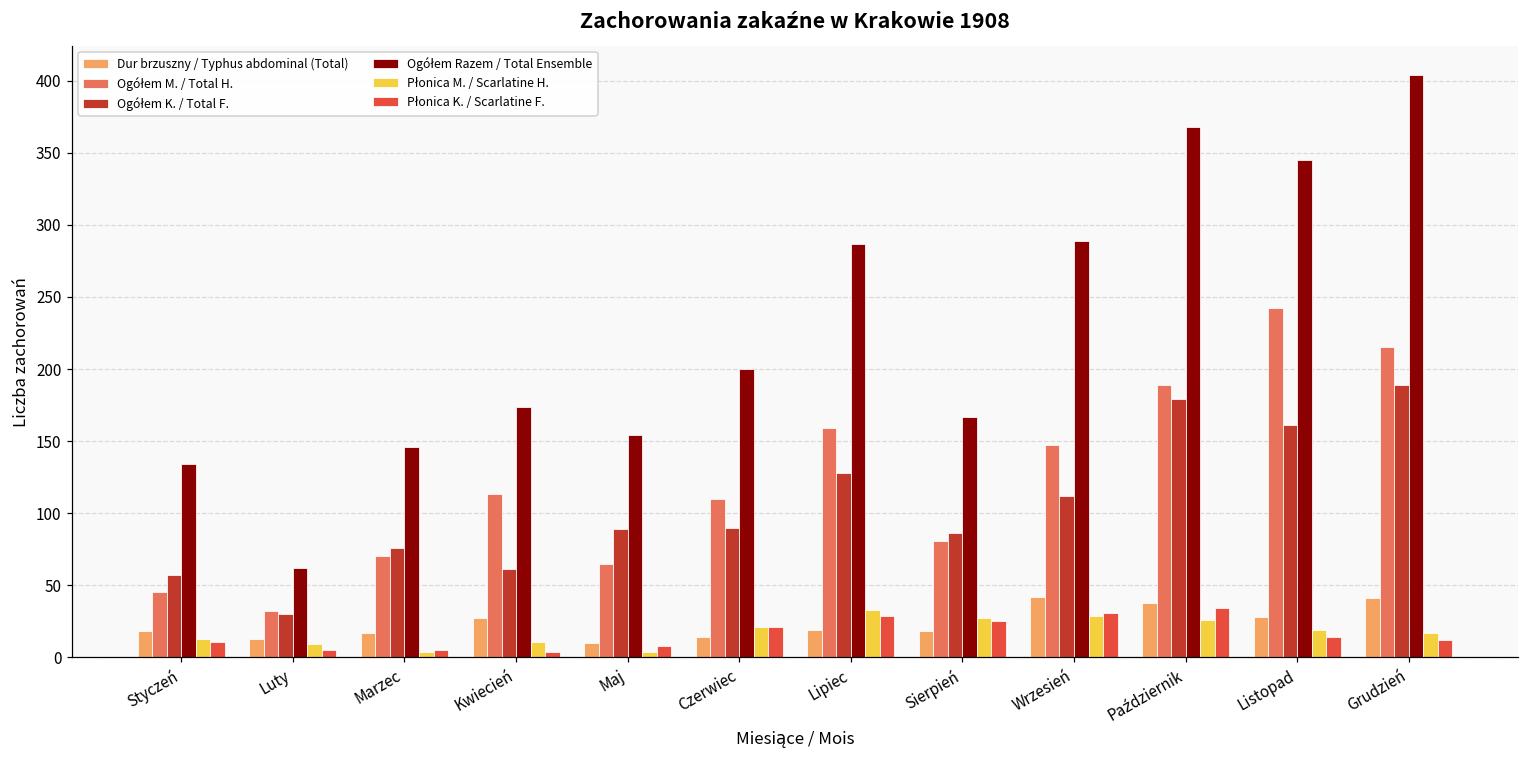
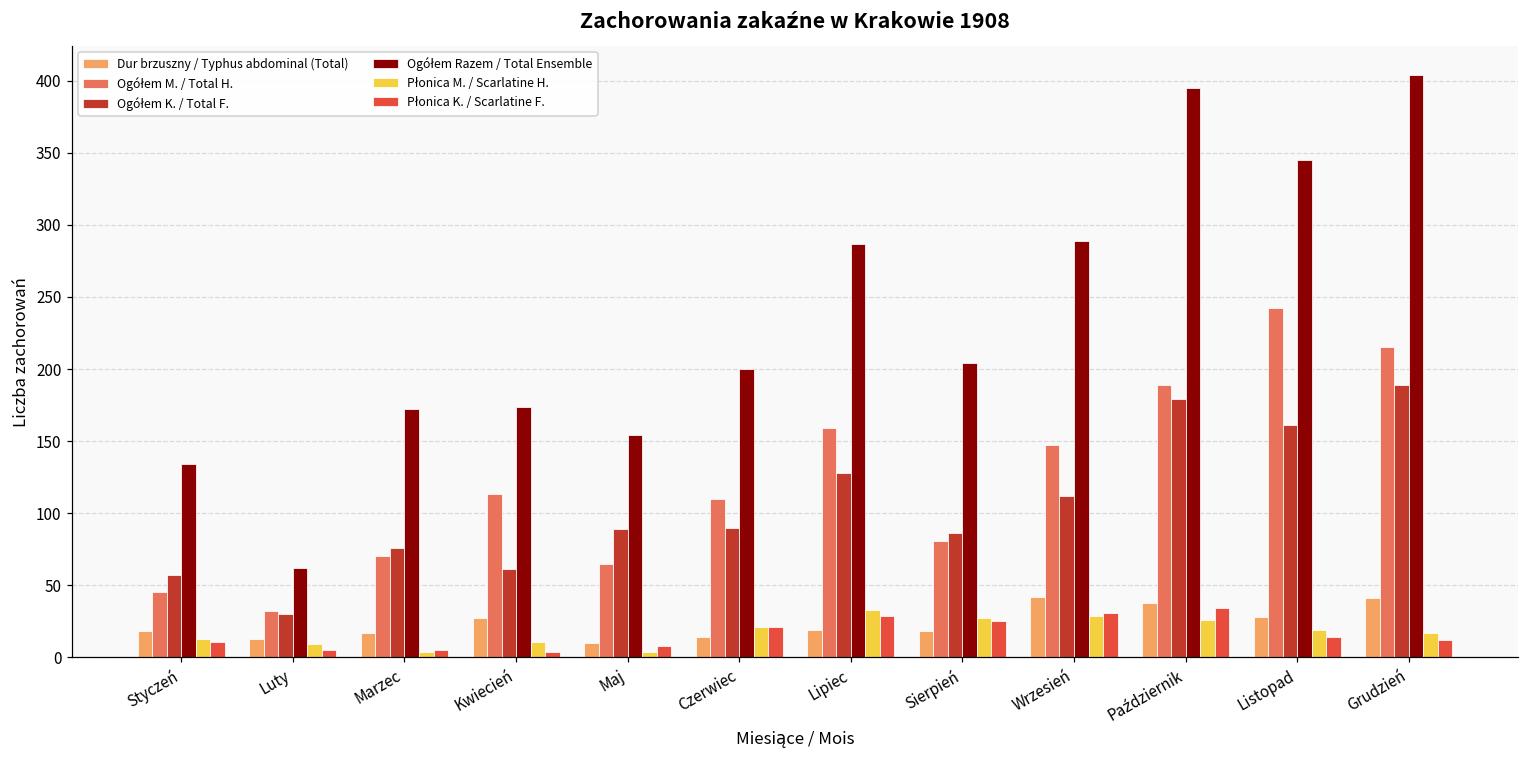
  {
    "Ogółem Razem / Total Ensemble": {
      "Styczeń": 134,
      "Luty": 62,
-     "Marzec": 146,
+     "Marzec": 172,
      "Kwiecień": 174,
      "Maj": 154,
      "Czerwiec": 200,
      "Lipiec": 287,
-     "Sierpień": 167,
+     "Sierpień": 204,
      "Wrzesień": 289,
-     "Październik": 368,
+     "Październik": 395,
      "Listopad": 345,
      "Grudzień": 404
    }
  }
